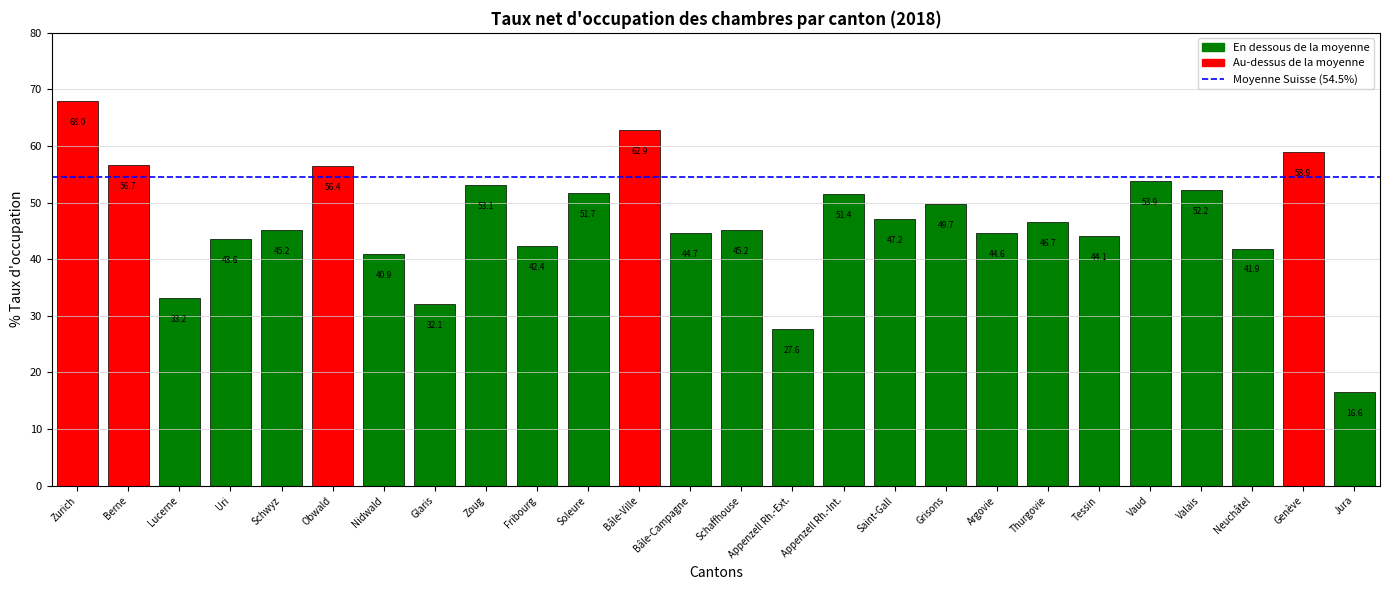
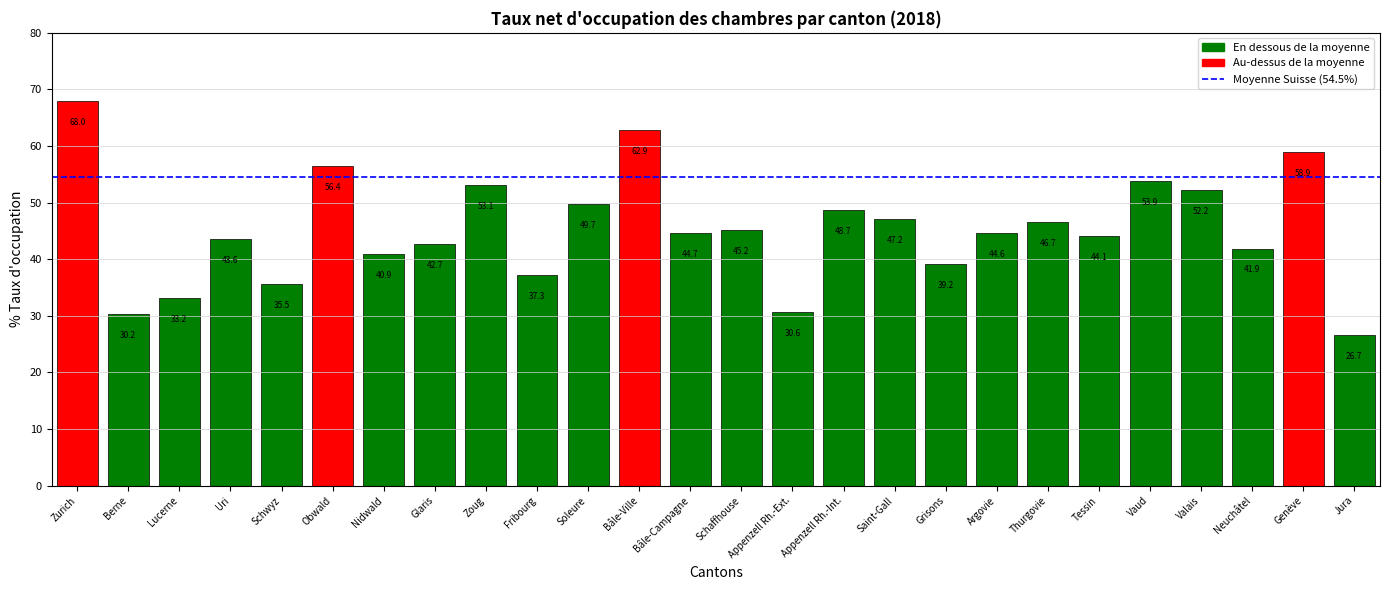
  {
    "Zurich": 68.0,
-   "Berne": 56.7,
+   "Berne": 30.2,
    "Lucerne": 33.2,
    "Uri": 43.6,
-   "Schwyz": 45.2,
+   "Schwyz": 35.5,
    "Obwald": 56.4,
    "Nidwald": 40.9,
-   "Glaris": 32.1,
+   "Glaris": 42.7,
    "Zoug": 53.1,
-   "Fribourg": 42.4,
-   "Soleure": 51.7,
+   "Fribourg": 37.3,
+   "Soleure": 49.7,
    "Bâle-Ville": 62.9,
    "Bâle-Campagne": 44.7,
    "Schaffhouse": 45.2,
-   "Appenzell Rh.-Ext.": 27.6,
-   "Appenzell Rh.-Int.": 51.4,
+   "Appenzell Rh.-Ext.": 30.6,
+   "Appenzell Rh.-Int.": 48.7,
    "Saint-Gall": 47.2,
-   "Grisons": 49.7,
+   "Grisons": 39.2,
    "Argovie": 44.6,
    "Thurgovie": 46.7,
    "Tessin": 44.1,
    "Vaud": 53.9,
    "Valais": 52.2,
    "Neuchâtel": 41.9,
    "Genève": 58.9,
-   "Jura": 16.6
+   "Jura": 26.7
  }
